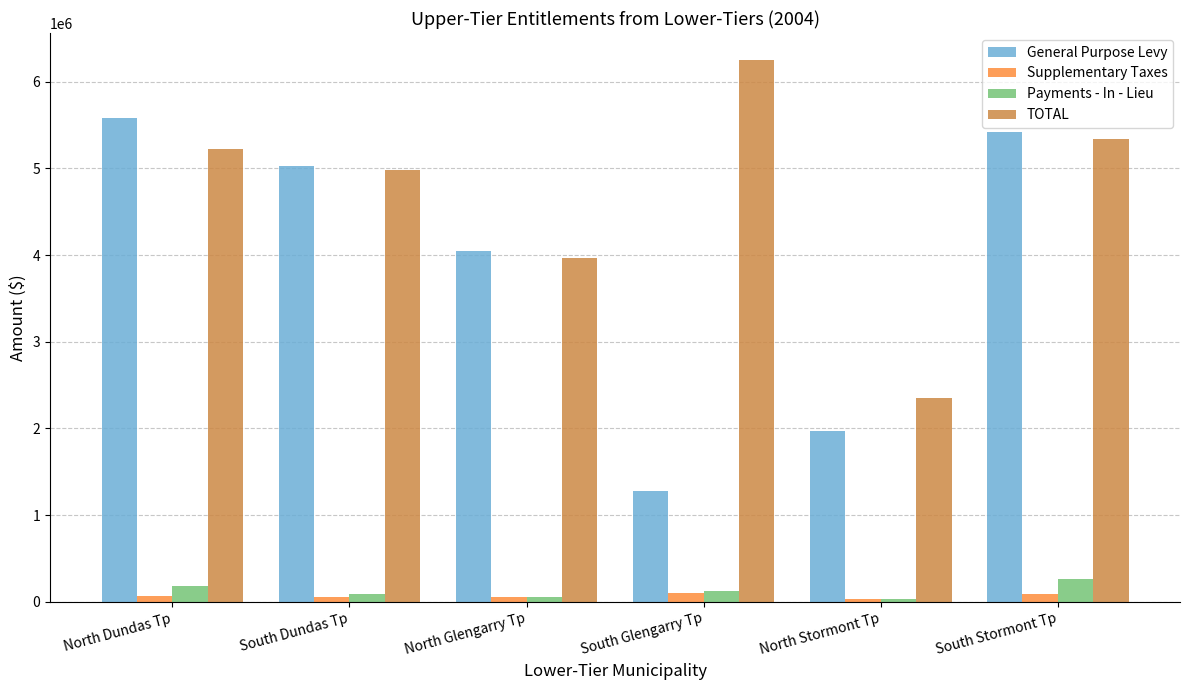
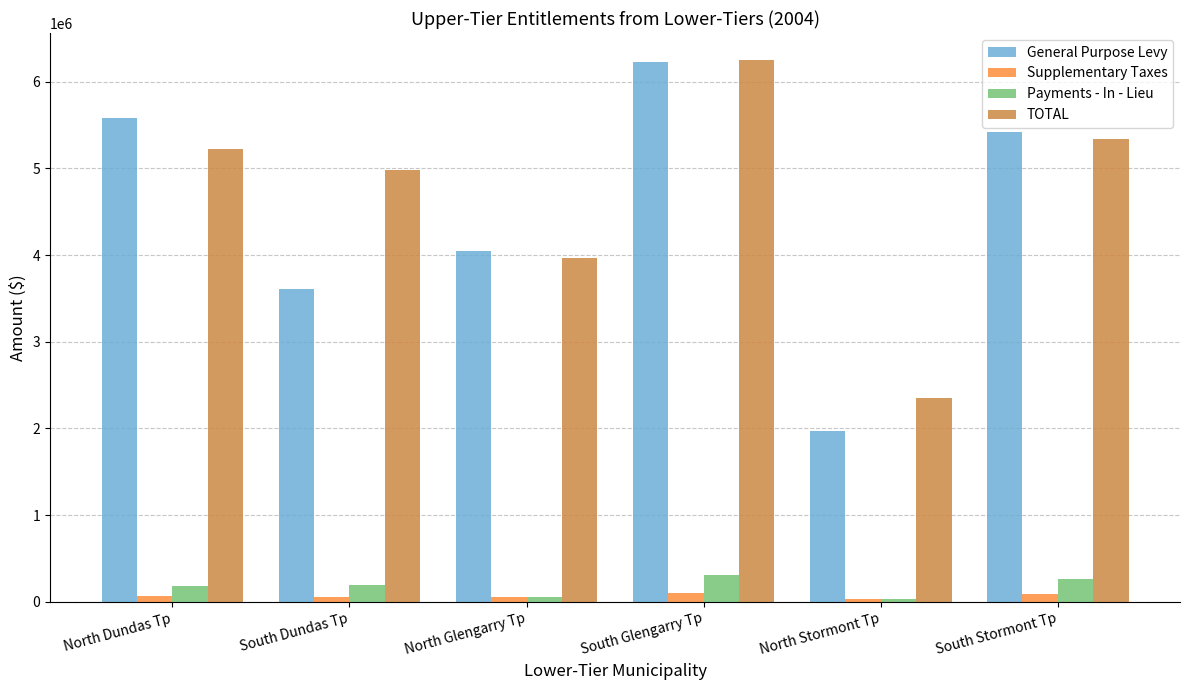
  {
    "General Purpose Levy": {
      "North Dundas Tp": 5600000,
-     "South Dundas Tp": 5000000,
+     "South Dundas Tp": 3600000,
      "North Glengarry Tp": 4000000,
-     "South Glengarry Tp": 1300000,
+     "South Glengarry Tp": 6200000,
      "North Stormont Tp": 2000000,
      "South Stormont Tp": 5400000
    },
    "Payments - In - Lieu": {
      "North Dundas Tp": 200000,
-     "South Dundas Tp": 100000,
+     "South Dundas Tp": 200000,
      "North Glengarry Tp": 100000,
-     "South Glengarry Tp": 100000,
+     "South Glengarry Tp": 300000,
      "South Stormont Tp": 300000
    }
  }
